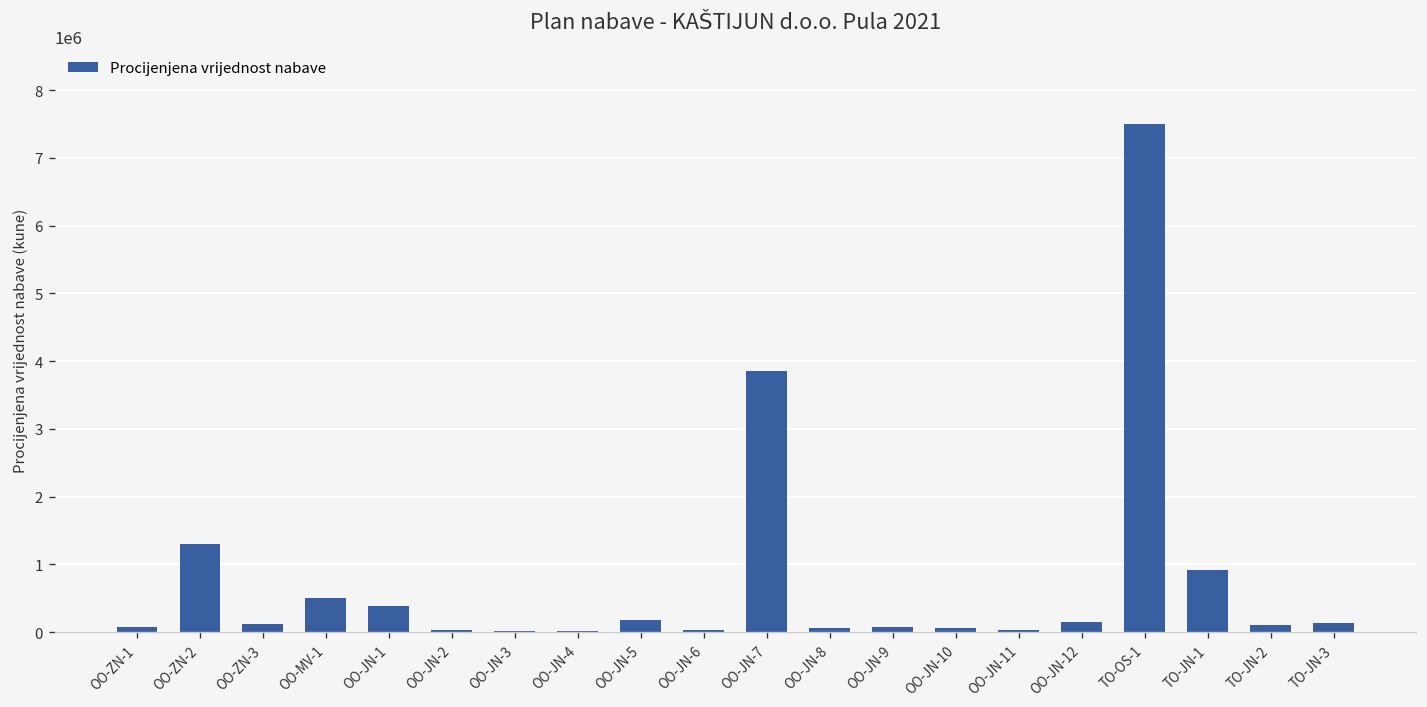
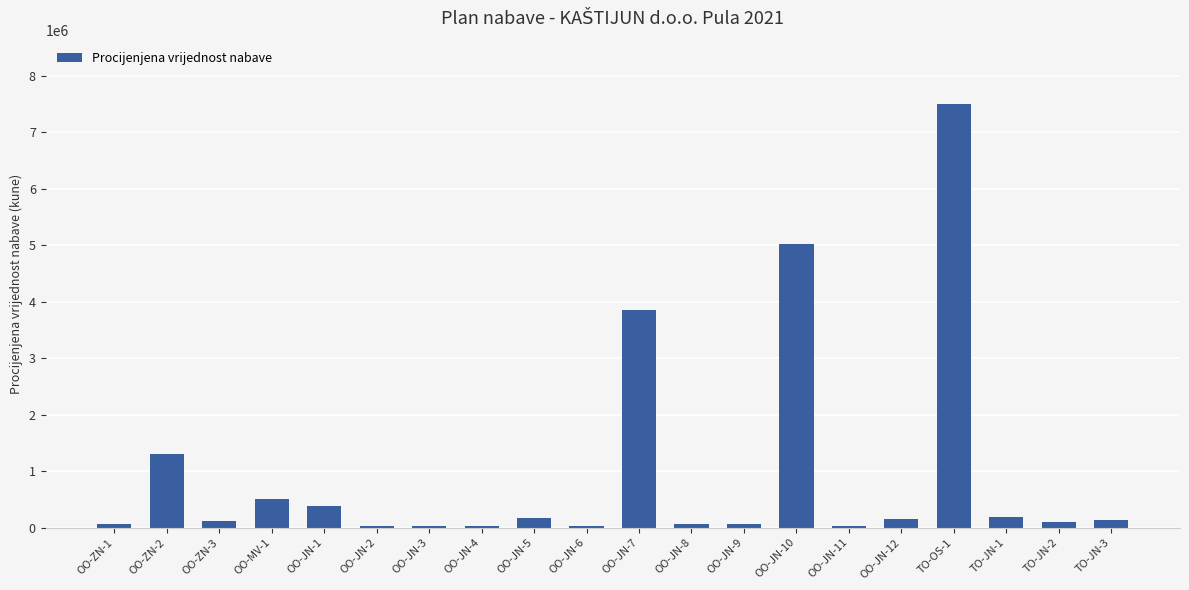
  {
    "OO-ZN-1": 100000,
    "OO-ZN-2": 1300000,
    "OO-ZN-3": 100000,
    "OO-MV-1": 500000,
    "OO-JN-1": 400000,
    "OO-JN-5": 200000,
    "OO-JN-7": 3800000,
    "OO-JN-8": 100000,
    "OO-JN-9": 100000,
-   "OO-JN-10": 100000,
+   "OO-JN-10": 5000000,
    "OO-JN-12": 200000,
    "TO-OS-1": 7500000,
-   "TO-JN-1": 900000,
+   "TO-JN-1": 200000,
    "TO-JN-2": 100000,
    "TO-JN-3": 100000
  }
